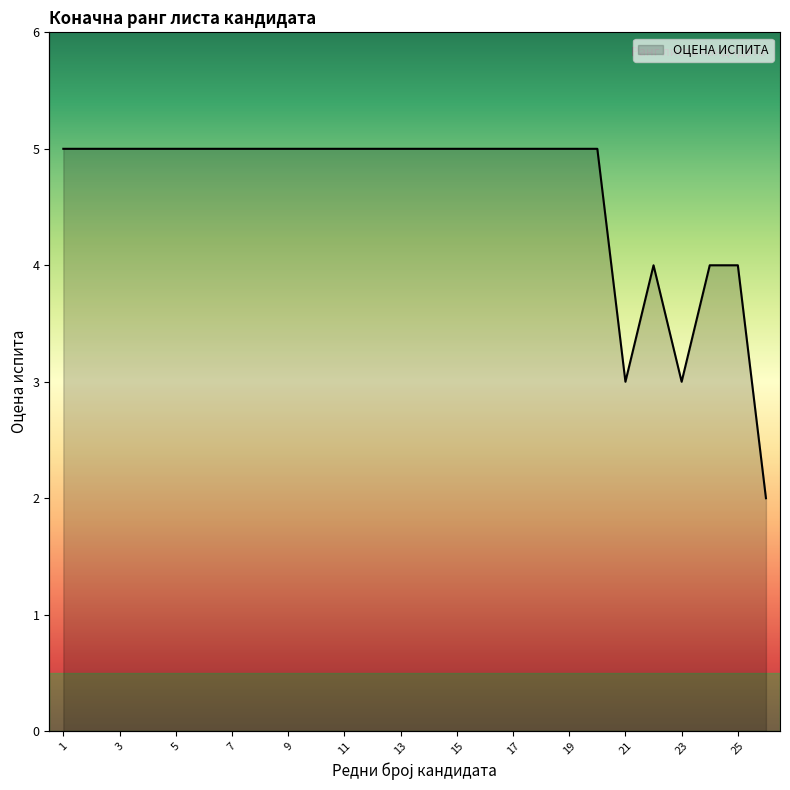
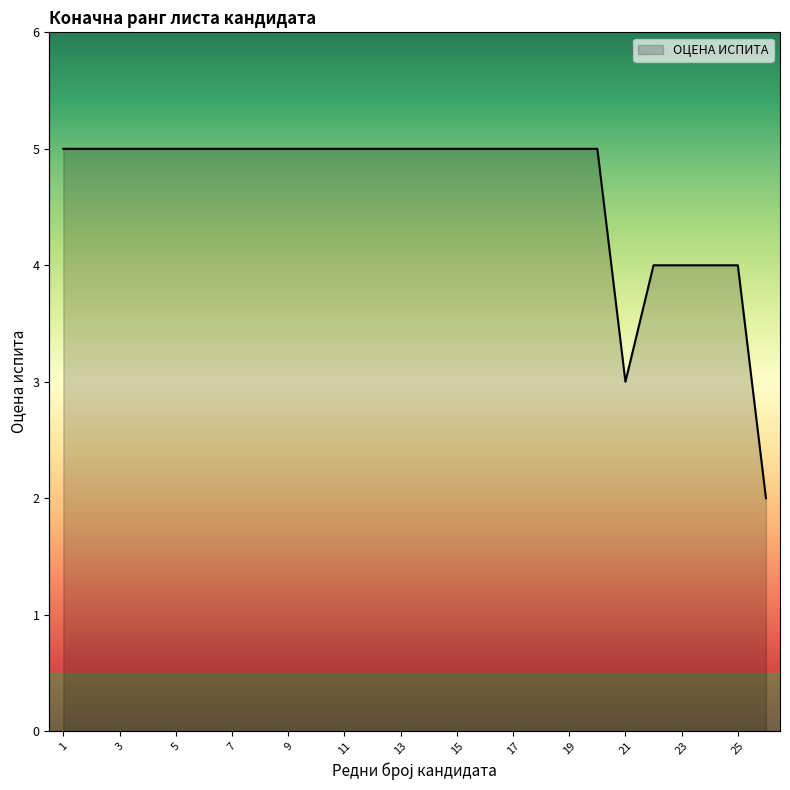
  {
    "1": 5,
    "3": 5,
    "5": 5,
    "7": 5,
    "9": 5,
    "11": 5,
    "13": 5,
    "15": 5,
    "17": 5,
    "19": 5,
    "21": 3,
-   "23": 3,
+   "23": 4,
    "25": 4
  }
